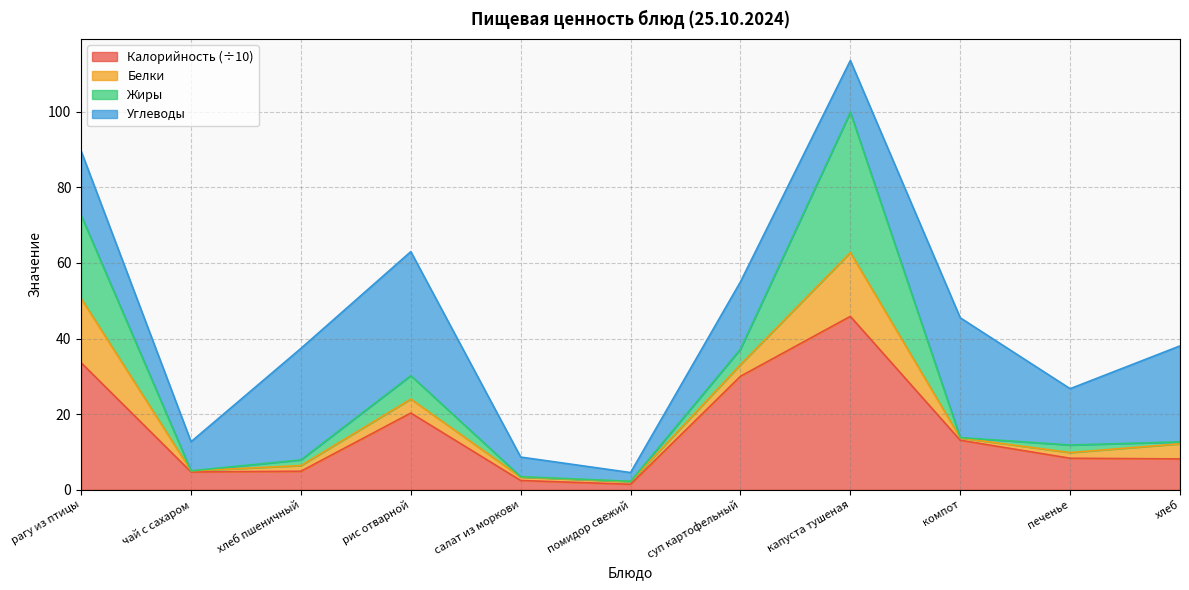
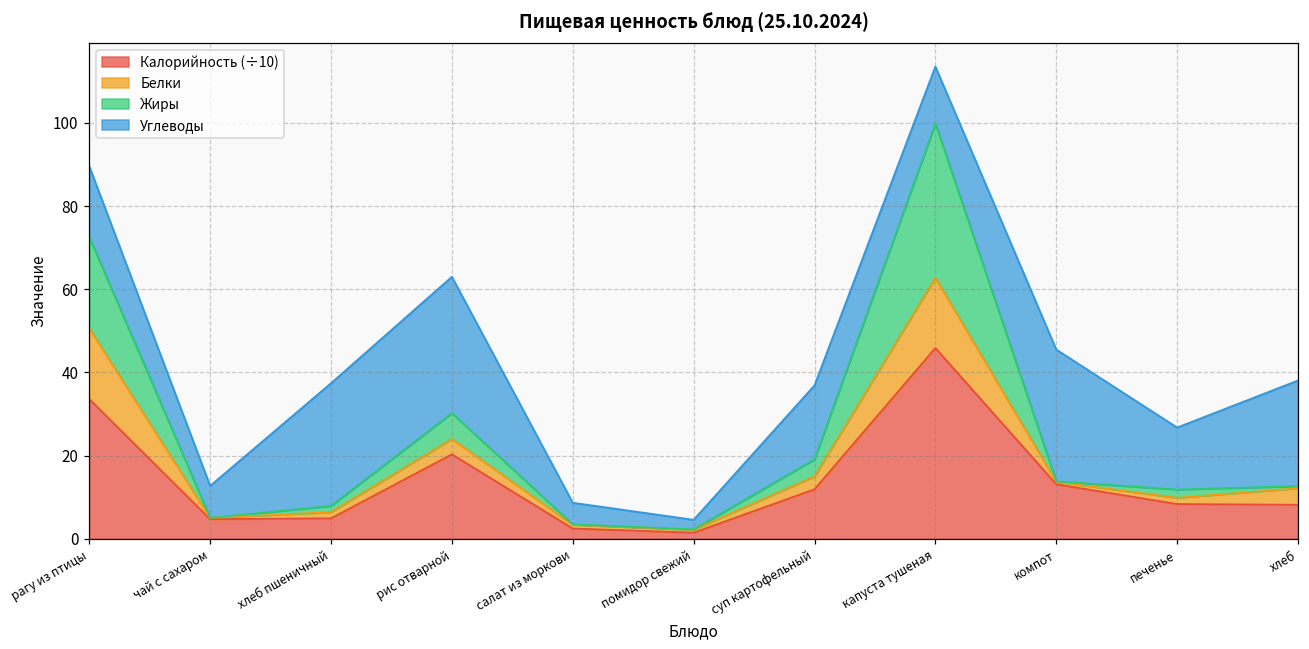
  {
    "Калорийность (÷10)": {
      "рагу из птицы": 34,
      "хлеб пшеничный": 5,
      "рис отварной": 20,
      "салат из моркови": 2,
      "помидор свежий": 1,
-     "суп картофельный": 30,
+     "суп картофельный": 12,
      "капуста тушеная": 46,
      "печенье": 8,
      "хлеб": 8
    },
    "Белки": {
      "рагу из птицы": 17,
      "хлеб пшеничный": 2,
      "рис отварной": 4,
      "суп картофельный": 3,
      "капуста тушеная": 17,
      "печенье": 2
    },
    "Жиры": {
      "рагу из птицы": 22,
      "хлеб пшеничный": 2,
      "рис отварной": 6,
      "суп картофельный": 4,
      "капуста тушеная": 37,
      "печенье": 2
    },
    "Углеводы": {
      "рагу из птицы": 17,
      "чай с сахаром": 8,
      "хлеб пшеничный": 30,
      "рис отварной": 33,
      "салат из моркови": 5,
      "помидор свежий": 2,
      "суп картофельный": 18,
      "капуста тушеная": 14,
      "компот": 32,
      "печенье": 15,
      "хлеб": 25
    }
  }
